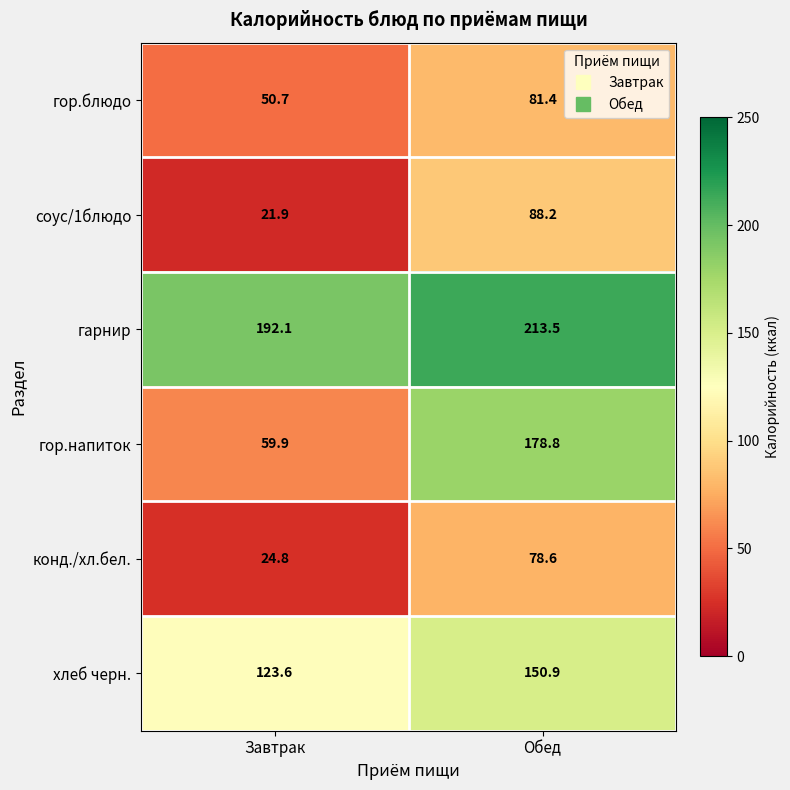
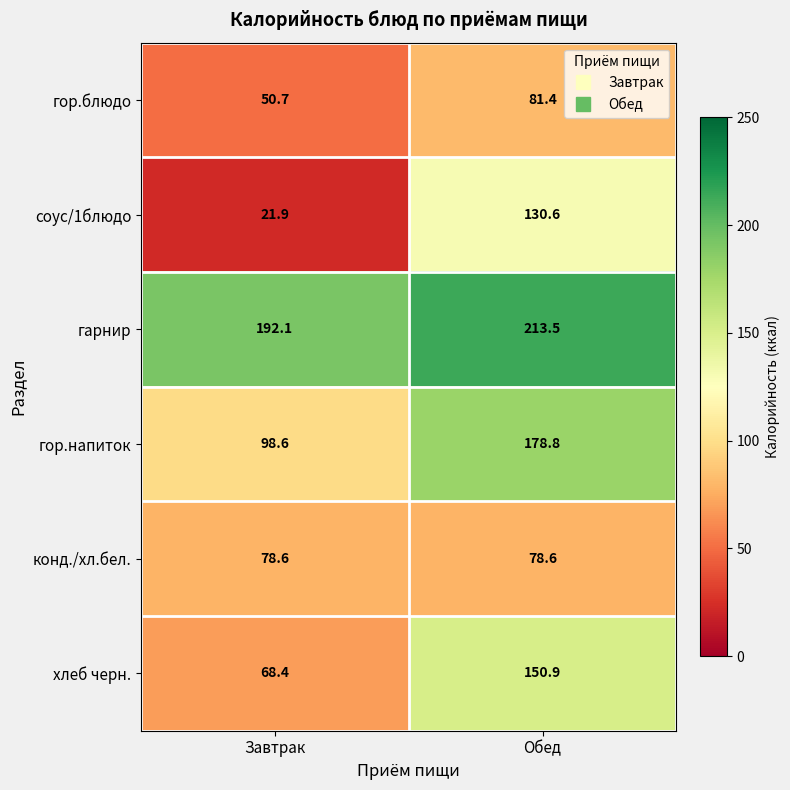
  {
    "гор.блюдо": {
      "Завтрак": 50.7,
      "Обед": 81.4
    },
    "соус/1блюдо": {
      "Завтрак": 21.9,
-     "Обед": 88.2
+     "Обед": 130.6
    },
    "гарнир": {
      "Завтрак": 192.1,
      "Обед": 213.5
    },
    "гор.напиток": {
-     "Завтрак": 59.9,
+     "Завтрак": 98.6,
      "Обед": 178.8
    },
    "конд./хл.бел.": {
-     "Завтрак": 24.8,
+     "Завтрак": 78.6,
      "Обед": 78.6
    },
    "хлеб черн.": {
-     "Завтрак": 123.6,
+     "Завтрак": 68.4,
      "Обед": 150.9
    }
  }
